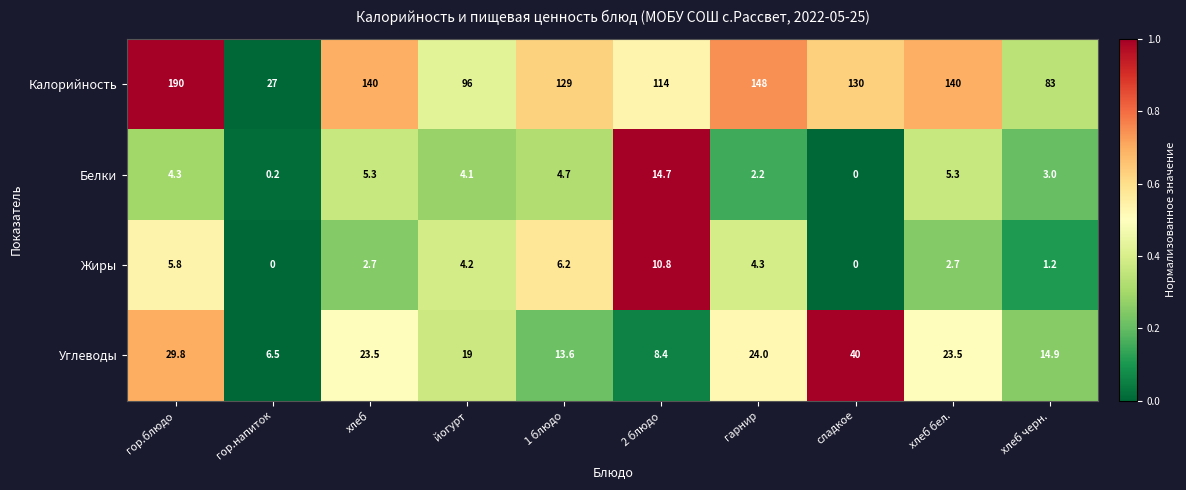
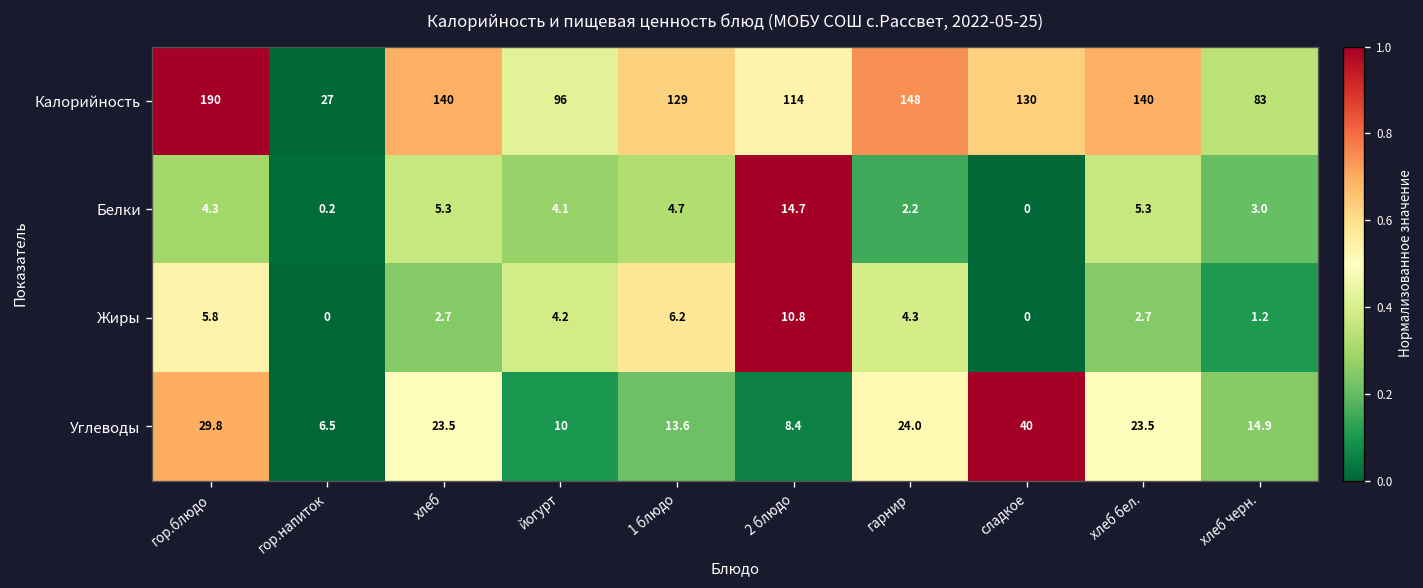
  {
    "Калорийность": {
      "гор.блюдо": 190,
      "гор.напиток": 27,
      "хлеб": 140,
      "йогурт": 96,
      "1 блюдо": 129,
      "2 блюдо": 114,
      "гарнир": 148,
      "сладкое": 130,
      "хлеб бел.": 140,
      "хлеб черн.": 83
    },
    "Белки": {
      "гор.блюдо": 4.3,
      "гор.напиток": 0.2,
      "хлеб": 5.3,
      "йогурт": 4.1,
      "1 блюдо": 4.7,
      "2 блюдо": 14.7,
      "гарнир": 2.2,
      "сладкое": 0,
      "хлеб бел.": 5.3,
      "хлеб черн.": 3.0
    },
    "Жиры": {
      "гор.блюдо": 5.8,
      "гор.напиток": 0,
      "хлеб": 2.7,
      "йогурт": 4.2,
      "1 блюдо": 6.2,
      "2 блюдо": 10.8,
      "гарнир": 4.3,
      "сладкое": 0,
      "хлеб бел.": 2.7,
      "хлеб черн.": 1.2
    },
    "Углеводы": {
      "гор.блюдо": 29.8,
      "гор.напиток": 6.5,
      "хлеб": 23.5,
-     "йогурт": 19,
+     "йогурт": 10,
      "1 блюдо": 13.6,
      "2 блюдо": 8.4,
      "гарнир": 24.0,
      "сладкое": 40,
      "хлеб бел.": 23.5,
      "хлеб черн.": 14.9
    }
  }
